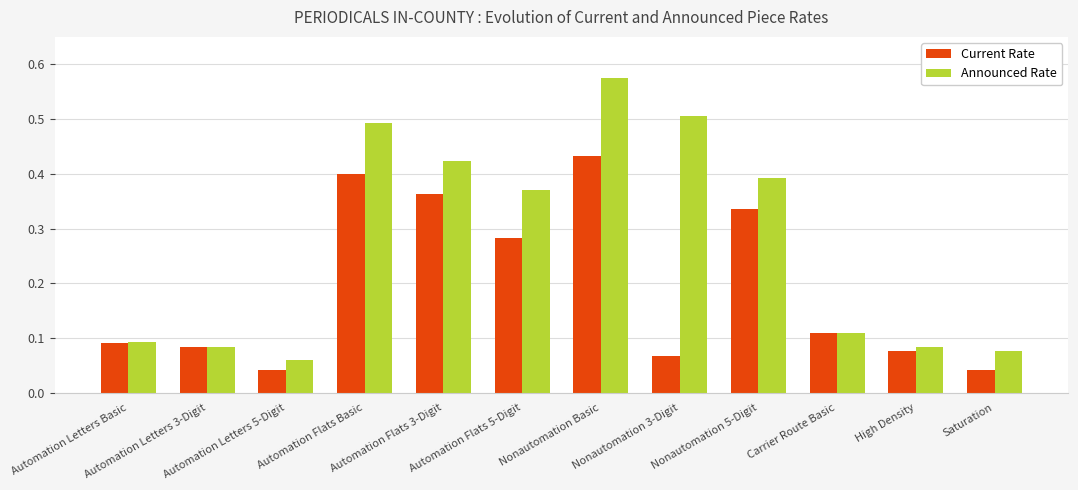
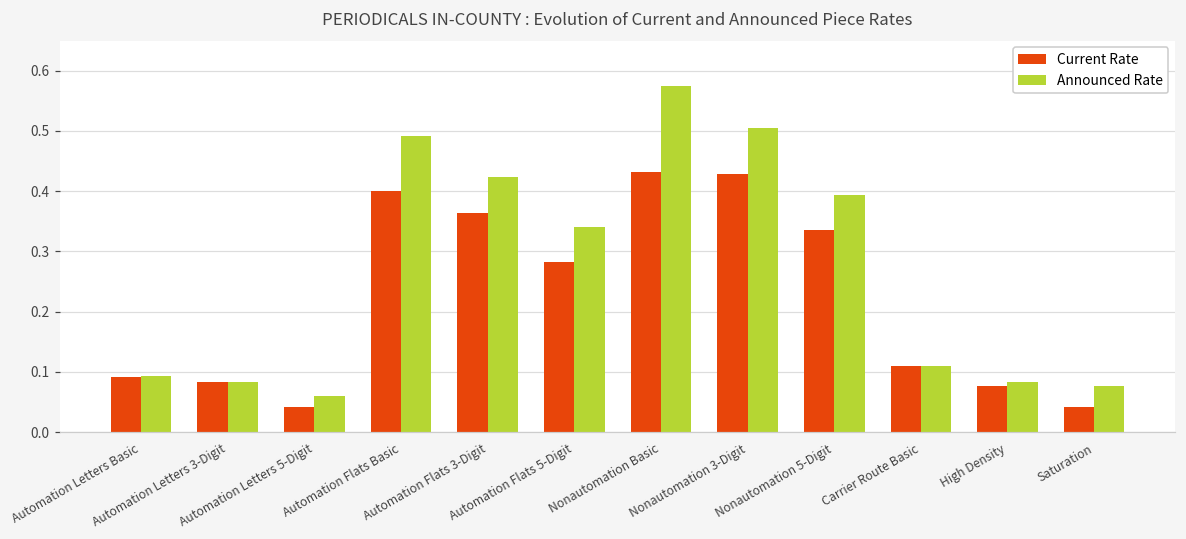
  {
    "Current Rate": {
      "Automation Letters Basic": 0.09,
      "Automation Letters 3-Digit": 0.08,
      "Automation Letters 5-Digit": 0.04,
      "Automation Flats Basic": 0.40,
      "Automation Flats 3-Digit": 0.36,
      "Automation Flats 5-Digit": 0.28,
      "Nonautomation Basic": 0.43,
-     "Nonautomation 3-Digit": 0.07,
+     "Nonautomation 3-Digit": 0.43,
      "Nonautomation 5-Digit": 0.34,
      "Carrier Route Basic": 0.11,
      "High Density": 0.08,
      "Saturation": 0.04
    },
    "Announced Rate": {
      "Automation Letters Basic": 0.09,
      "Automation Letters 3-Digit": 0.08,
      "Automation Letters 5-Digit": 0.06,
      "Automation Flats Basic": 0.49,
      "Automation Flats 3-Digit": 0.42,
-     "Automation Flats 5-Digit": 0.37,
+     "Automation Flats 5-Digit": 0.34,
      "Nonautomation Basic": 0.57,
      "Nonautomation 3-Digit": 0.51,
      "Nonautomation 5-Digit": 0.39,
      "Carrier Route Basic": 0.11,
      "High Density": 0.08,
      "Saturation": 0.08
    }
  }
